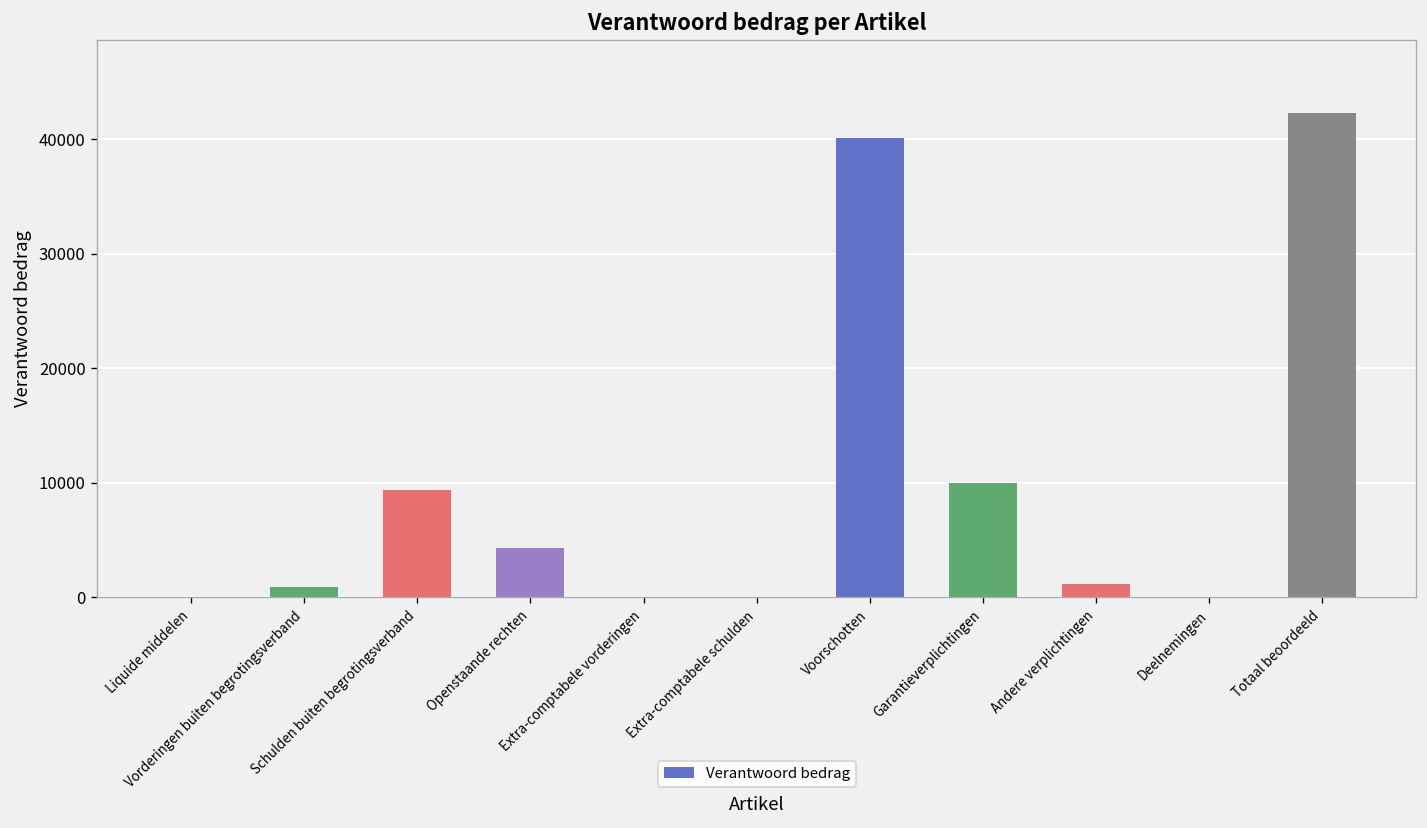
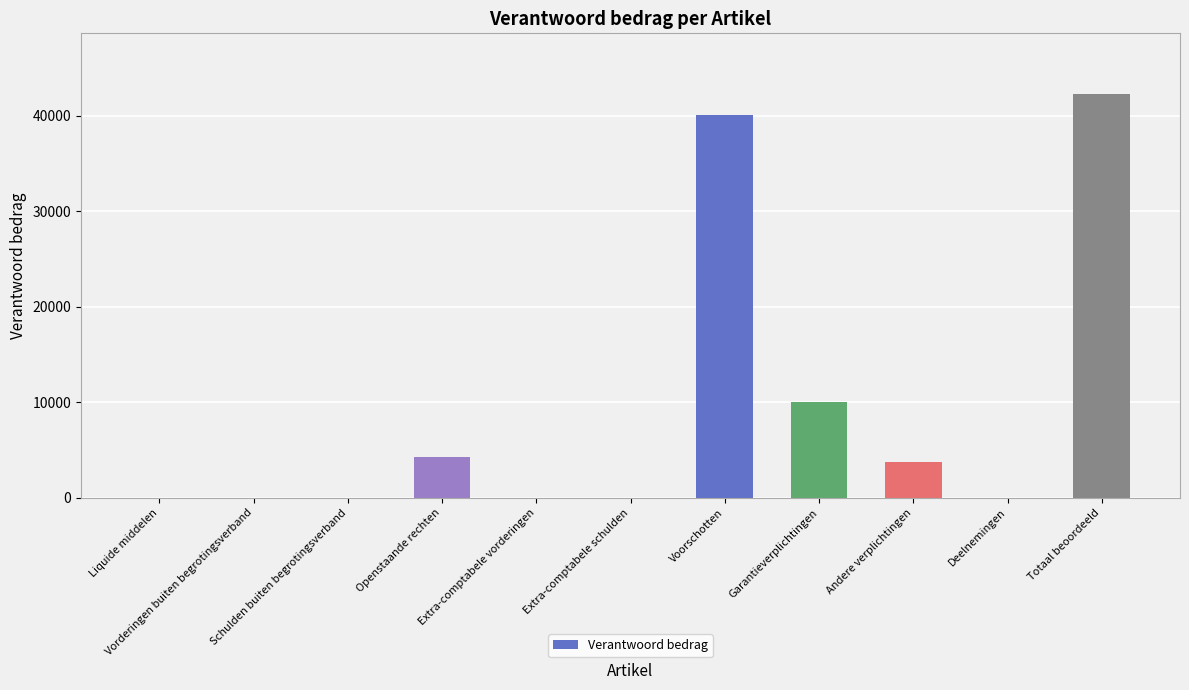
  {
    "Liquide middelen": 0,
-   "Vorderingen buiten begrotingsverband": 1000,
-   "Schulden buiten begrotingsverband": 9000,
+   "Vorderingen buiten begrotingsverband": 0,
+   "Schulden buiten begrotingsverband": 0,
    "Openstaande rechten": 4000,
    "Extra-comptabele vorderingen": 0,
    "Extra-comptabele schulden": 0,
    "Voorschotten": 40000,
    "Garantieverplichtingen": 10000,
-   "Andere verplichtingen": 1000,
+   "Andere verplichtingen": 4000,
    "Deelnemingen": 0,
    "Totaal beoordeeld": 42000
  }
